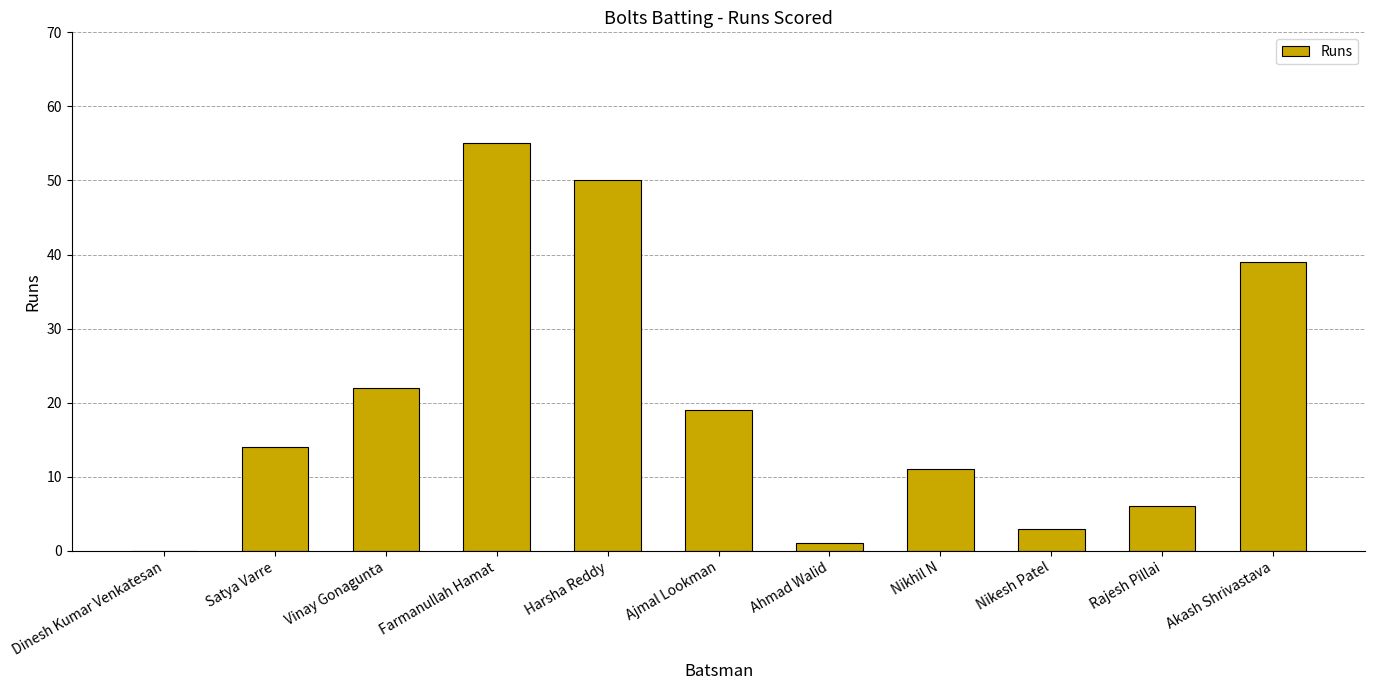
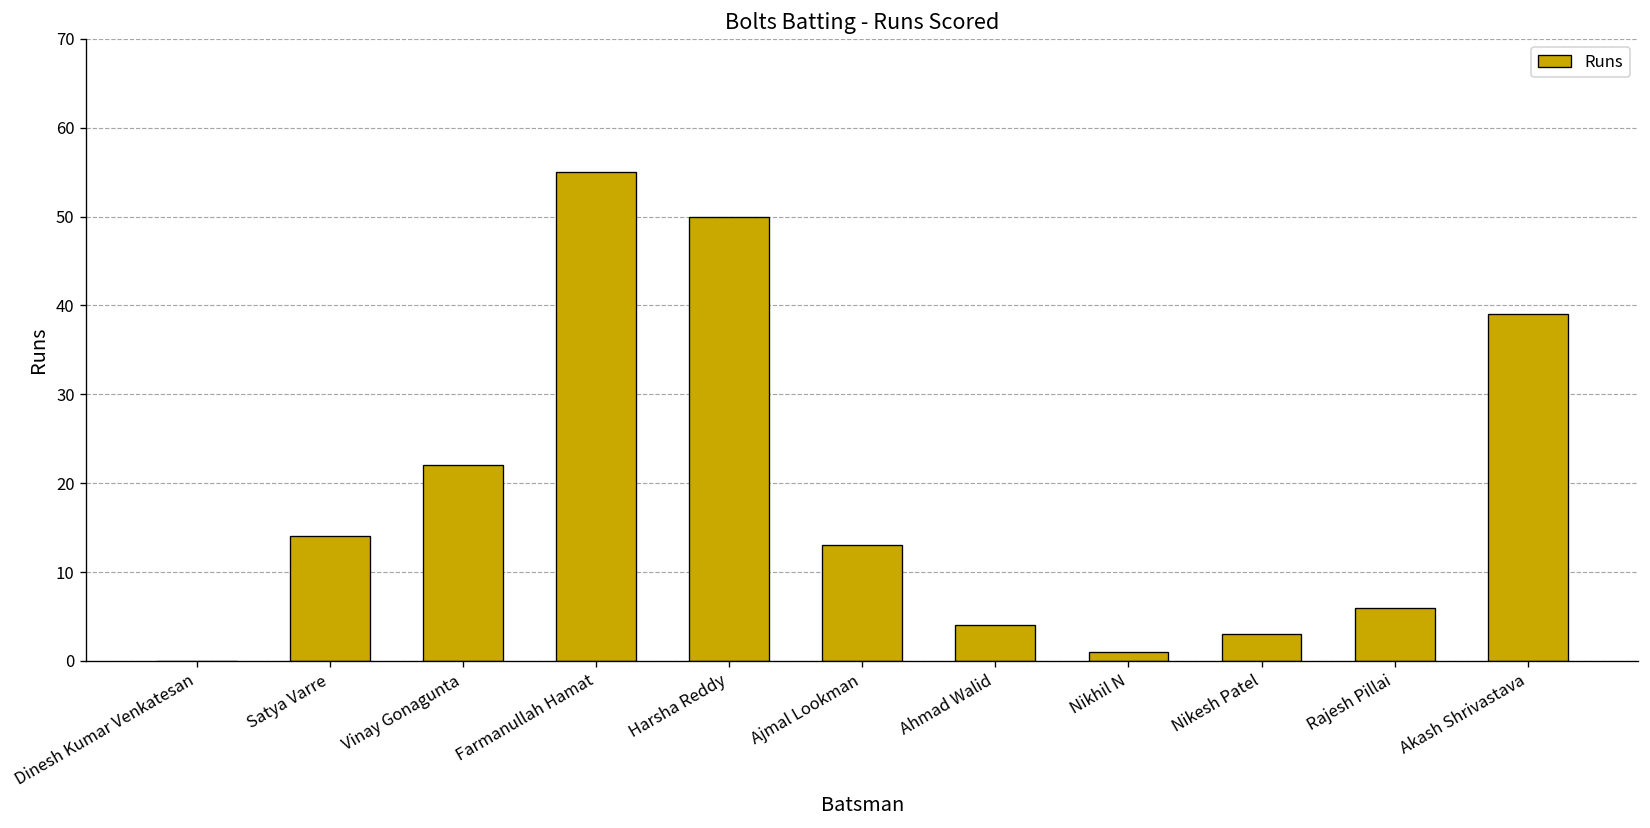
  {
    "Dinesh Kumar Venkatesan": 0,
    "Satya Varre": 14,
    "Vinay Gonagunta": 22,
    "Farmanullah Hamat": 55,
    "Harsha Reddy": 50,
-   "Ajmal Lookman": 19,
-   "Ahmad Walid": 1,
-   "Nikhil N": 11,
+   "Ajmal Lookman": 13,
+   "Ahmad Walid": 4,
+   "Nikhil N": 1,
    "Nikesh Patel": 3,
    "Rajesh Pillai": 6,
    "Akash Shrivastava": 39
  }
